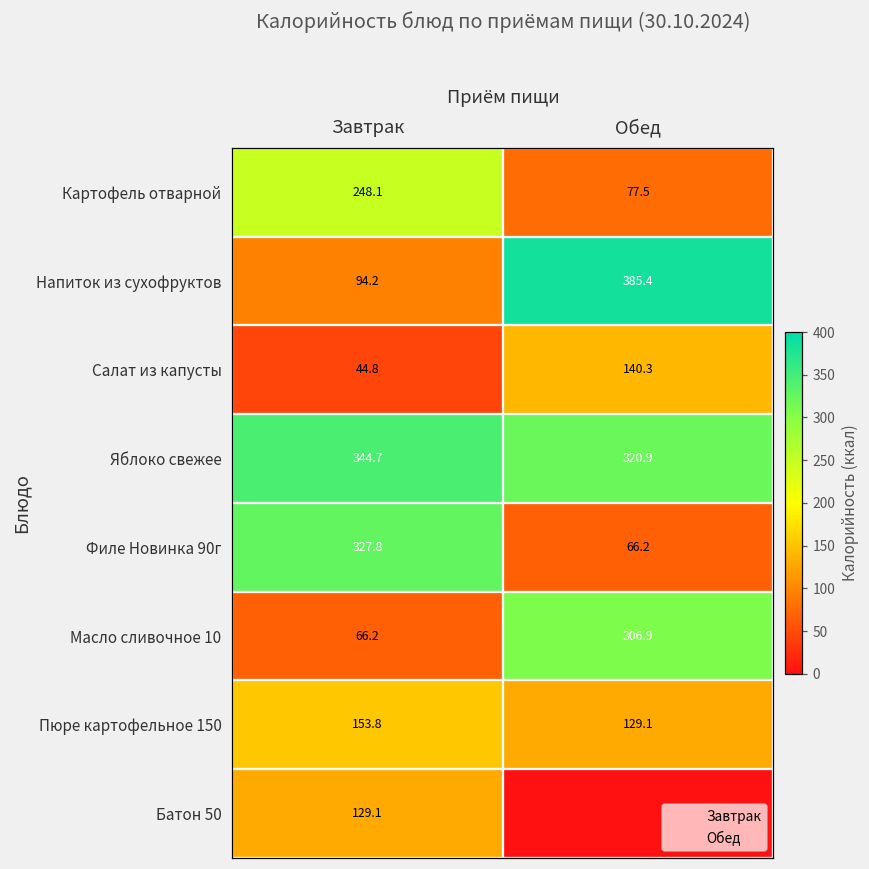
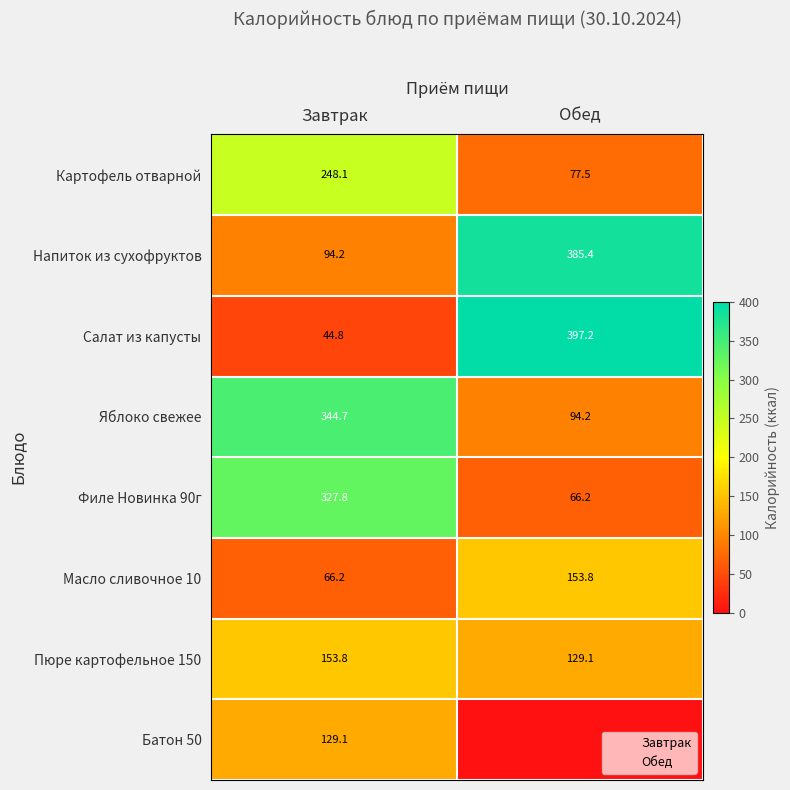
  {
    "Картофель отварной": {
      "Завтрак": 248.1,
      "Обед": 77.5
    },
    "Напиток из сухофруктов": {
      "Завтрак": 94.2,
      "Обед": 385.4
    },
    "Салат из капусты": {
      "Завтрак": 44.8,
-     "Обед": 140.3
+     "Обед": 397.2
    },
    "Яблоко свежее": {
      "Завтрак": 344.7,
-     "Обед": 320.9
+     "Обед": 94.2
    },
    "Филе Новинка 90г": {
      "Завтрак": 327.8,
      "Обед": 66.2
    },
    "Масло сливочное 10": {
      "Завтрак": 66.2,
-     "Обед": 306.9
+     "Обед": 153.8
    },
    "Пюре картофельное 150": {
      "Завтрак": 153.8,
      "Обед": 129.1
    },
    "Батон 50": {
      "Завтрак": 129.1
    }
  }
